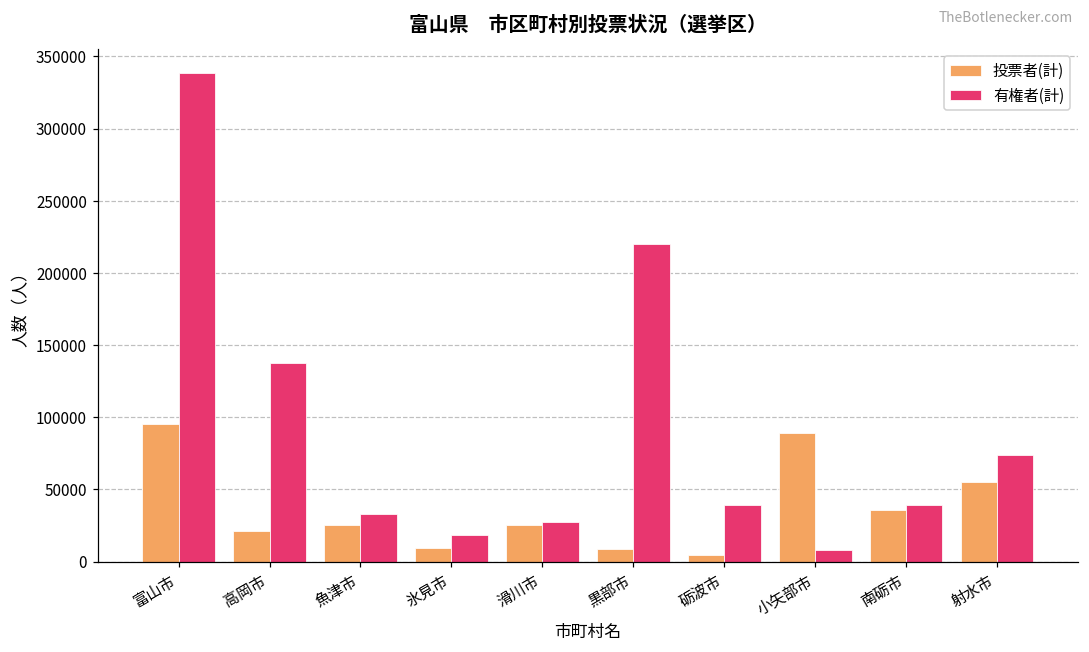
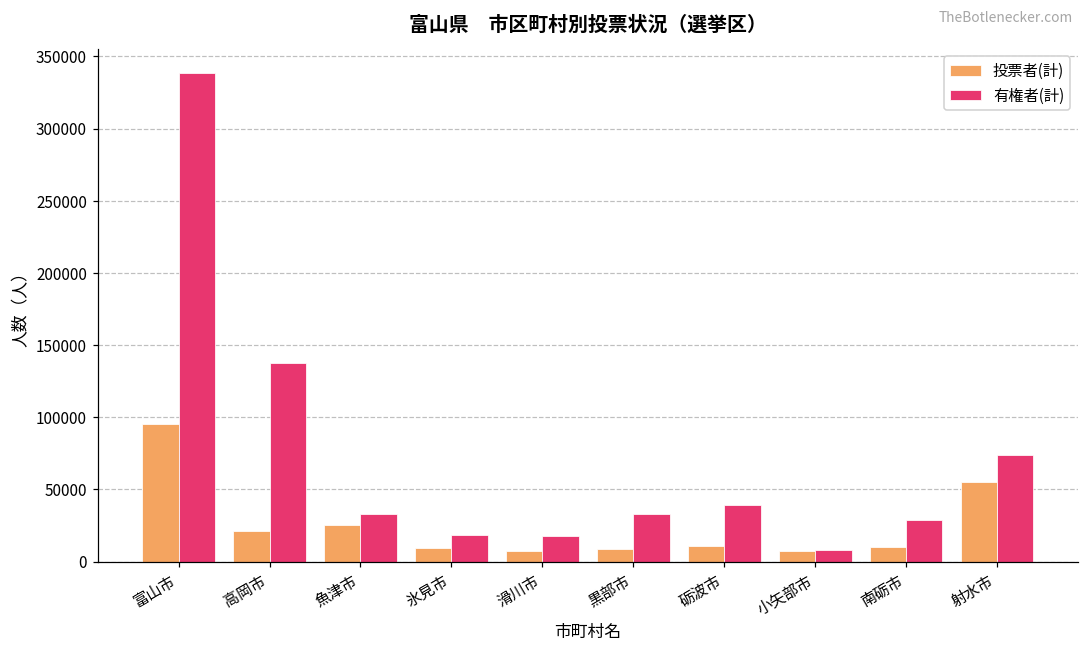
  {
    "投票者(計)": {
      "富山市": 96000,
      "高岡市": 21000,
      "魚津市": 25000,
      "氷見市": 9000,
-     "滑川市": 26000,
+     "滑川市": 7000,
      "黒部市": 9000,
-     "砺波市": 5000,
-     "小矢部市": 89000,
-     "南砺市": 35000,
+     "砺波市": 11000,
+     "小矢部市": 7000,
+     "南砺市": 10000,
      "射水市": 55000
    },
    "有権者(計)": {
      "富山市": 338000,
      "高岡市": 138000,
      "魚津市": 33000,
      "氷見市": 18000,
-     "滑川市": 27000,
-     "黒部市": 220000,
+     "滑川市": 18000,
+     "黒部市": 33000,
      "砺波市": 39000,
      "小矢部市": 8000,
-     "南砺市": 39000,
+     "南砺市": 29000,
      "射水市": 74000
    }
  }
